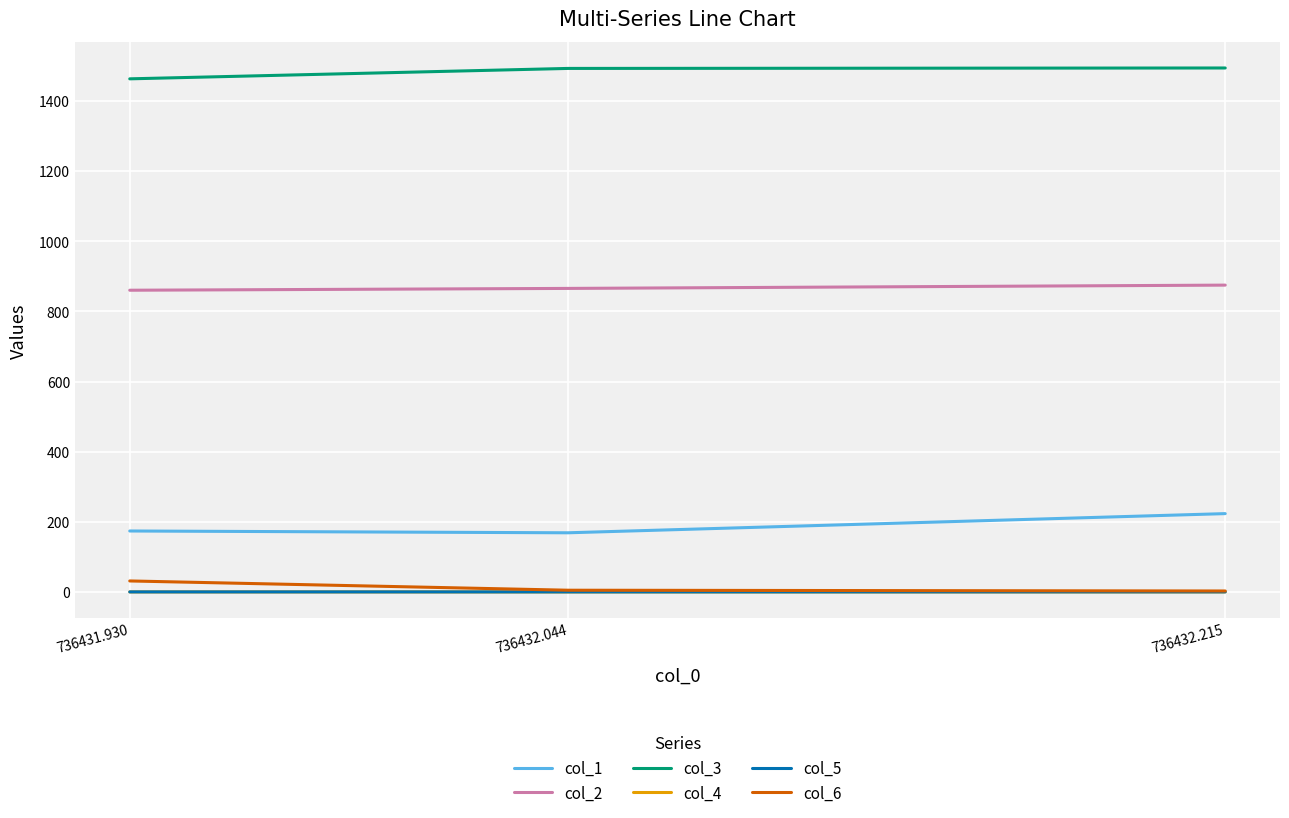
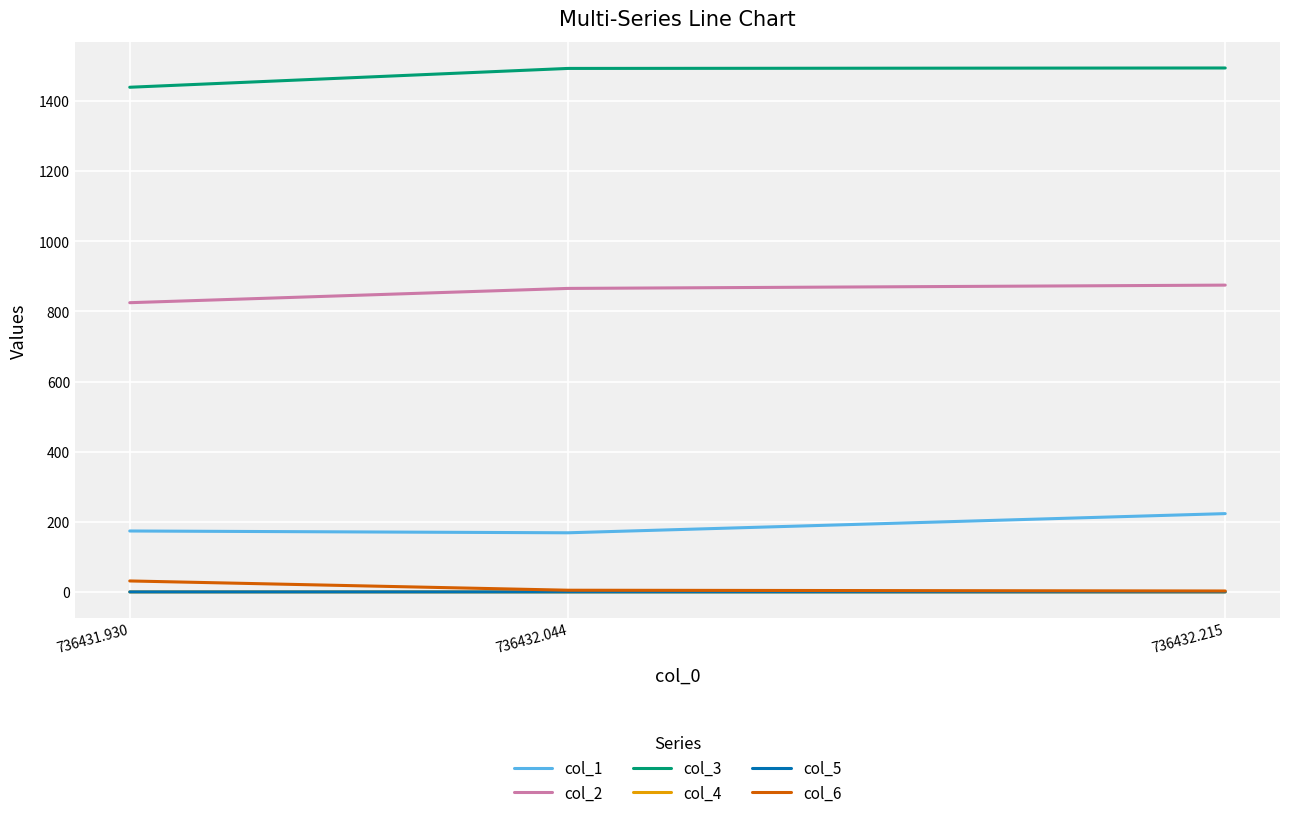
  {
    "col_1": {
      "736431.930": 170,
      "736432.044": 170,
      "736432.215": 220
    },
    "col_2": {
-     "736431.930": 860,
+     "736431.930": 820,
      "736432.044": 870,
      "736432.215": 870
    },
    "col_3": {
-     "736431.930": 1460,
+     "736431.930": 1440,
      "736432.044": 1490,
      "736432.215": 1490
    },
    "col_5": {
      "736431.930": 0
    },
    "col_6": {
      "736431.930": 30
    }
  }
